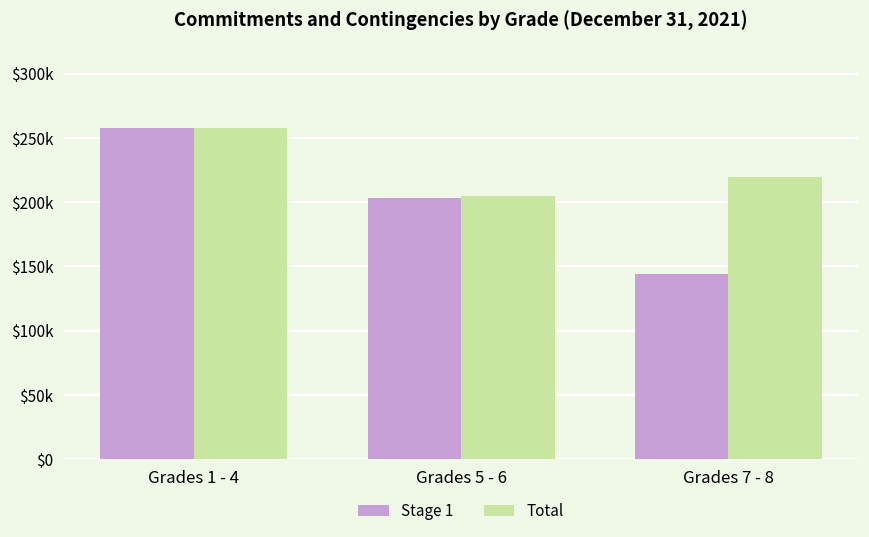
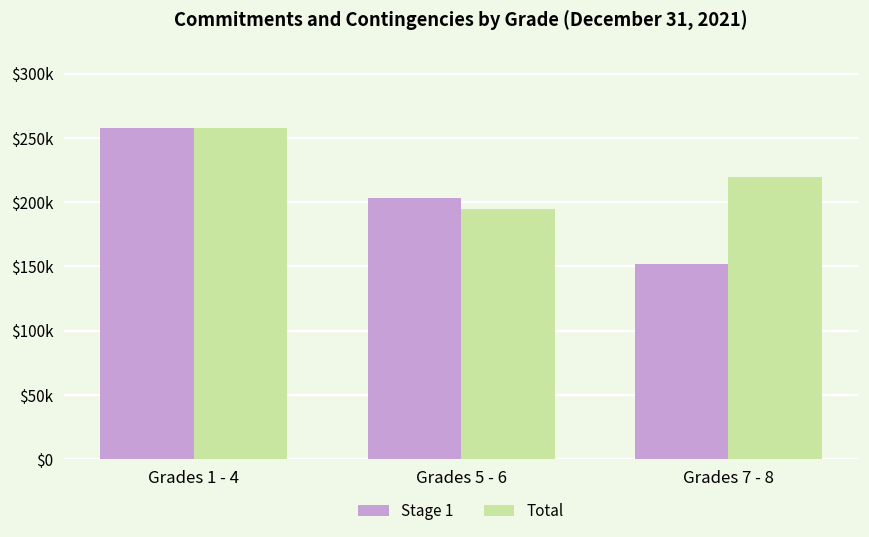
  {
    "Stage 1": {
      "Grades 1 - 4": "$258000",
      "Grades 5 - 6": "$203000",
-     "Grades 7 - 8": "$144000"
+     "Grades 7 - 8": "$152000"
    },
    "Total": {
      "Grades 1 - 4": "$258000",
-     "Grades 5 - 6": "$205000",
+     "Grades 5 - 6": "$194000",
      "Grades 7 - 8": "$220000"
    }
  }
